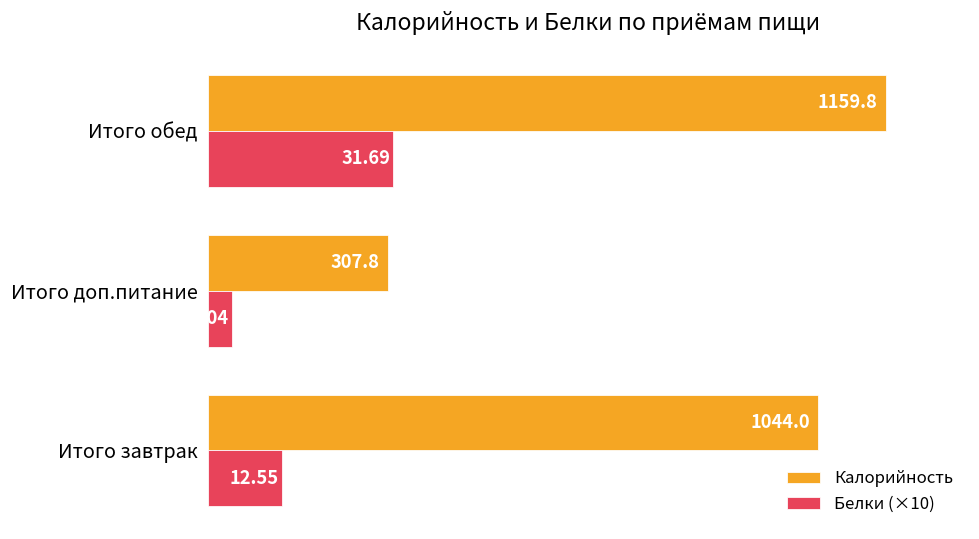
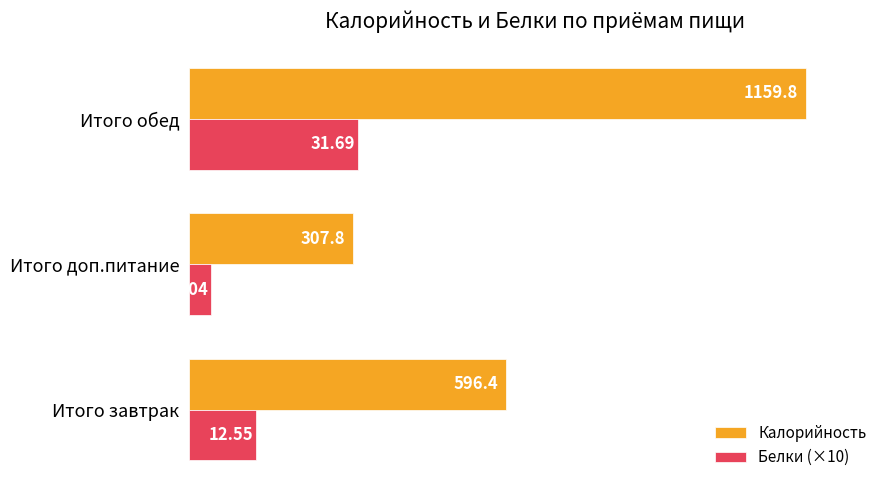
  {
    "Калорийность": {
      "Итого обед": 1159.8,
      "Итого доп.питание": 307.8,
-     "Итого завтрак": 1044.0
+     "Итого завтрак": 596.4
    }
  }
